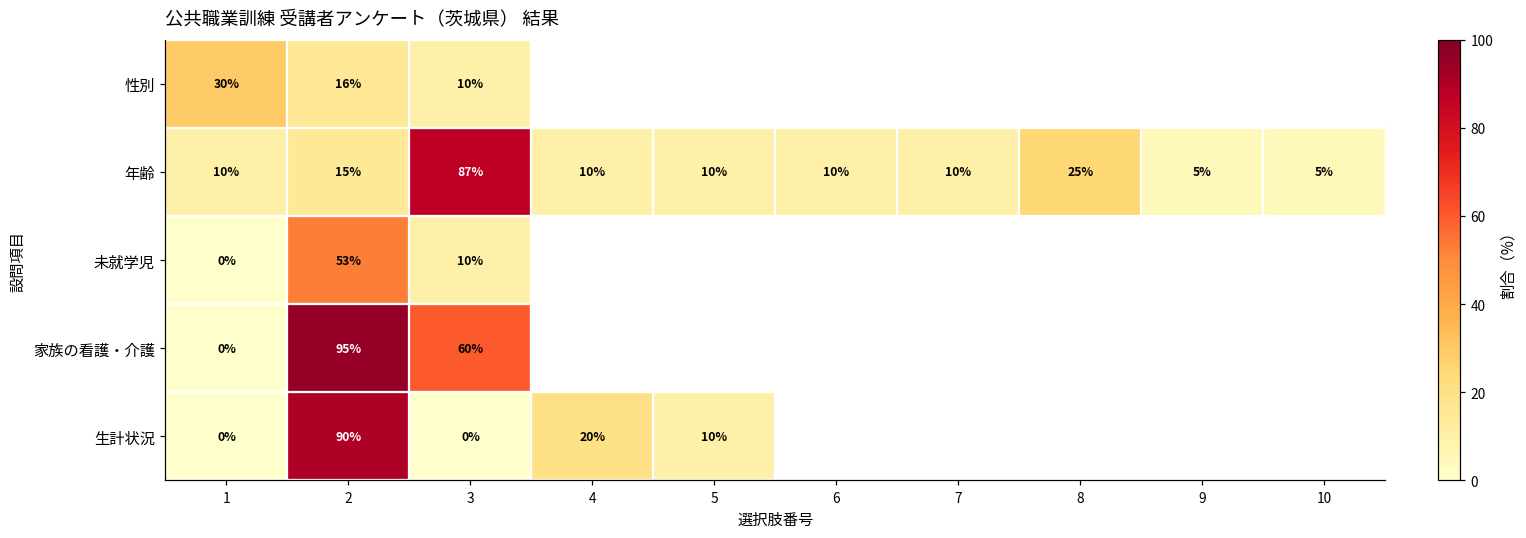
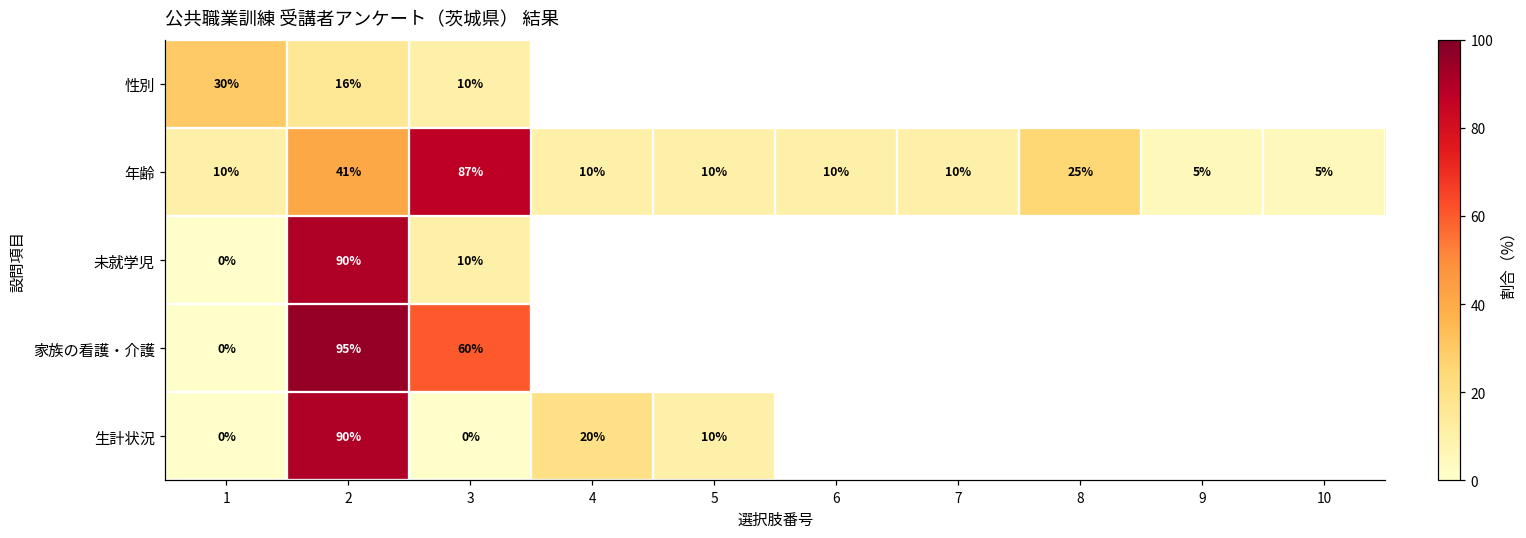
  {
    "性別": {
      "1": "30%",
      "2": "16%",
      "3": "10%"
    },
    "年齢": {
      "1": "10%",
-     "2": "15%",
+     "2": "41%",
      "3": "87%",
      "4": "10%",
      "5": "10%",
      "6": "10%",
      "7": "10%",
      "8": "25%",
      "9": "5%",
      "10": "5%"
    },
    "未就学児": {
      "1": "0%",
-     "2": "53%",
+     "2": "90%",
      "3": "10%"
    },
    "家族の看護・介護": {
      "1": "0%",
      "2": "95%",
      "3": "60%"
    },
    "生計状況": {
      "1": "0%",
      "2": "90%",
      "3": "0%",
      "4": "20%",
      "5": "10%"
    }
  }
